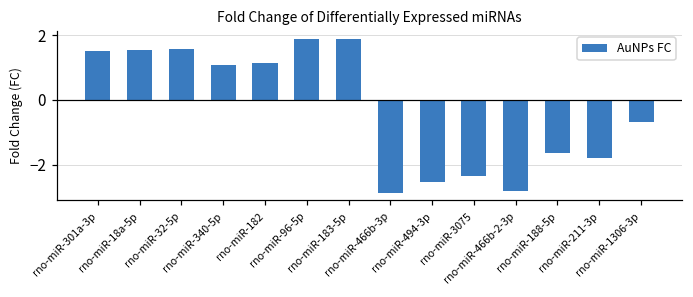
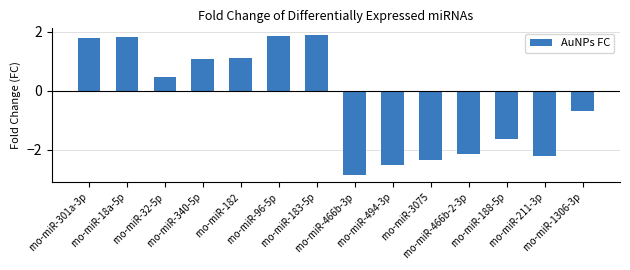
  {
-   "rno-miR-301a-3p": 1.5,
-   "rno-miR-18a-5p": 1.5,
-   "rno-miR-32-5p": 1.6,
+   "rno-miR-301a-3p": 1.8,
+   "rno-miR-18a-5p": 1.8,
+   "rno-miR-32-5p": 0.5,
    "rno-miR-340-5p": 1.1,
    "rno-miR-182": 1.1,
    "rno-miR-96-5p": 1.9,
    "rno-miR-183-5p": 1.9,
    "rno-miR-466b-3p": -2.9,
    "rno-miR-494-3p": -2.5,
    "rno-miR-3075": -2.3,
-   "rno-miR-466b-2-3p": -2.8,
+   "rno-miR-466b-2-3p": -2.1,
    "rno-miR-188-5p": -1.6,
-   "rno-miR-211-3p": -1.8,
+   "rno-miR-211-3p": -2.2,
    "rno-miR-1306-3p": -0.7
  }
